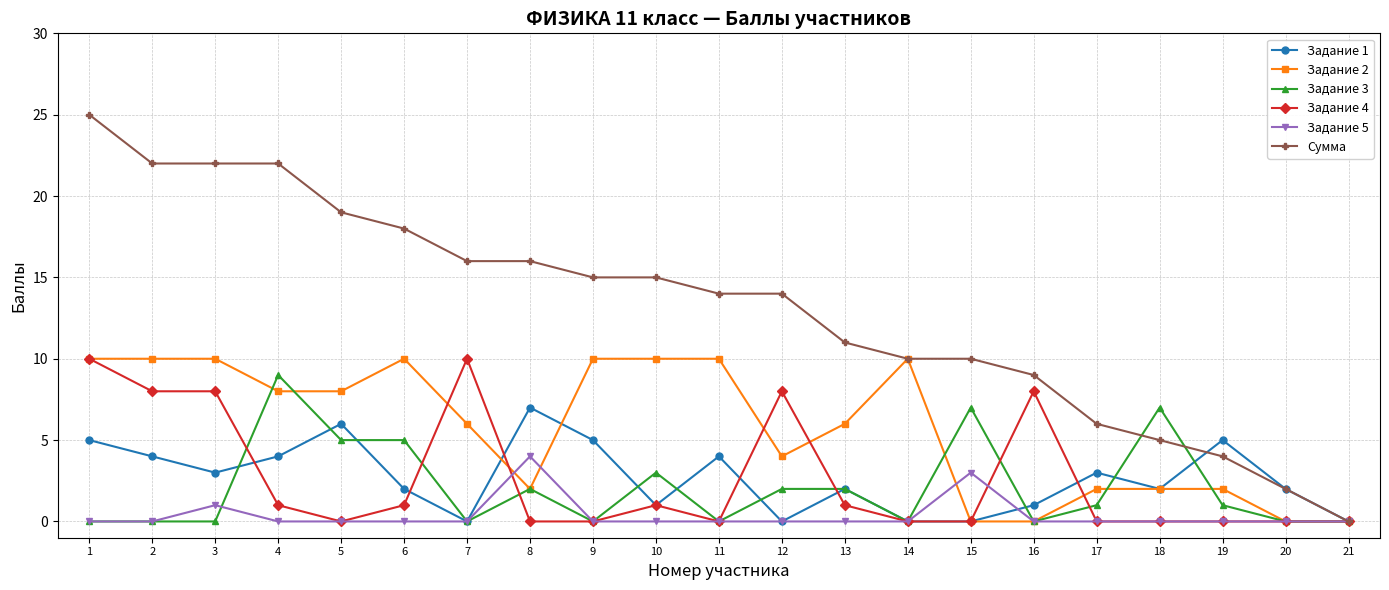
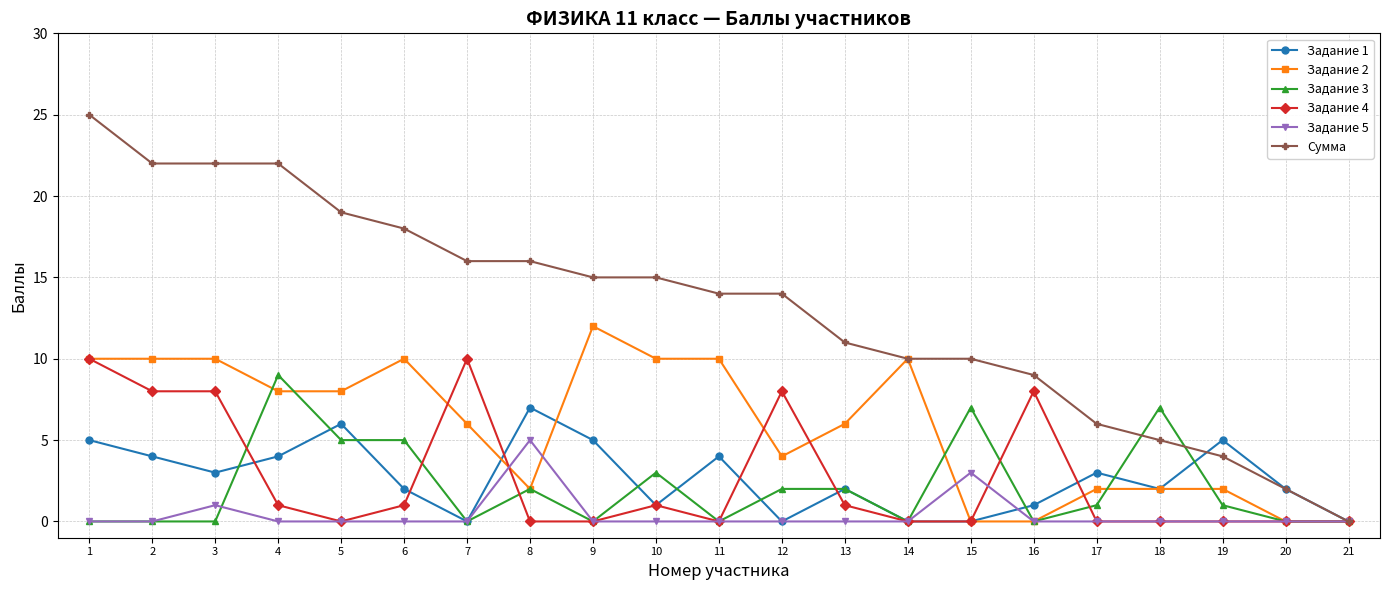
  {
    "Задание 1": {
      "1": 5,
      "2": 4,
      "3": 3,
      "4": 4,
      "5": 6,
      "6": 2,
      "8": 7,
      "9": 5,
      "11": 4,
      "16": 1,
      "17": 3,
      "19": 5
    },
    "Задание 2": {
      "2": 10,
      "3": 10,
      "4": 8,
      "5": 8,
      "6": 10,
      "7": 6,
-     "9": 10,
+     "9": 12,
      "10": 10,
      "11": 10,
      "12": 4,
      "13": 6,
      "17": 2,
      "19": 2
    },
    "Задание 3": {
      "3": 0,
      "4": 9,
      "5": 5,
      "6": 5,
      "10": 3,
      "12": 2,
      "15": 7,
      "17": 1,
      "18": 7,
      "19": 1
    },
    "Задание 4": {
      "2": 8,
      "3": 8,
      "4": 1,
      "6": 1,
      "7": 10,
      "8": 0,
      "12": 8,
      "13": 1,
      "16": 8
    },
    "Задание 5": {
      "3": 1,
      "4": 0,
      "6": 0,
-     "8": 4,
+     "8": 5,
      "10": 0,
      "13": 0,
      "15": 3
    },
    "Сумма": {
      "1": 25,
      "2": 22,
      "3": 22,
      "4": 22,
      "5": 19,
      "6": 18,
      "7": 16,
      "8": 16,
      "9": 15,
      "10": 15,
      "11": 14,
      "12": 14,
      "13": 11,
      "15": 10,
      "16": 9,
      "17": 6,
      "18": 5,
      "19": 4
    }
  }
